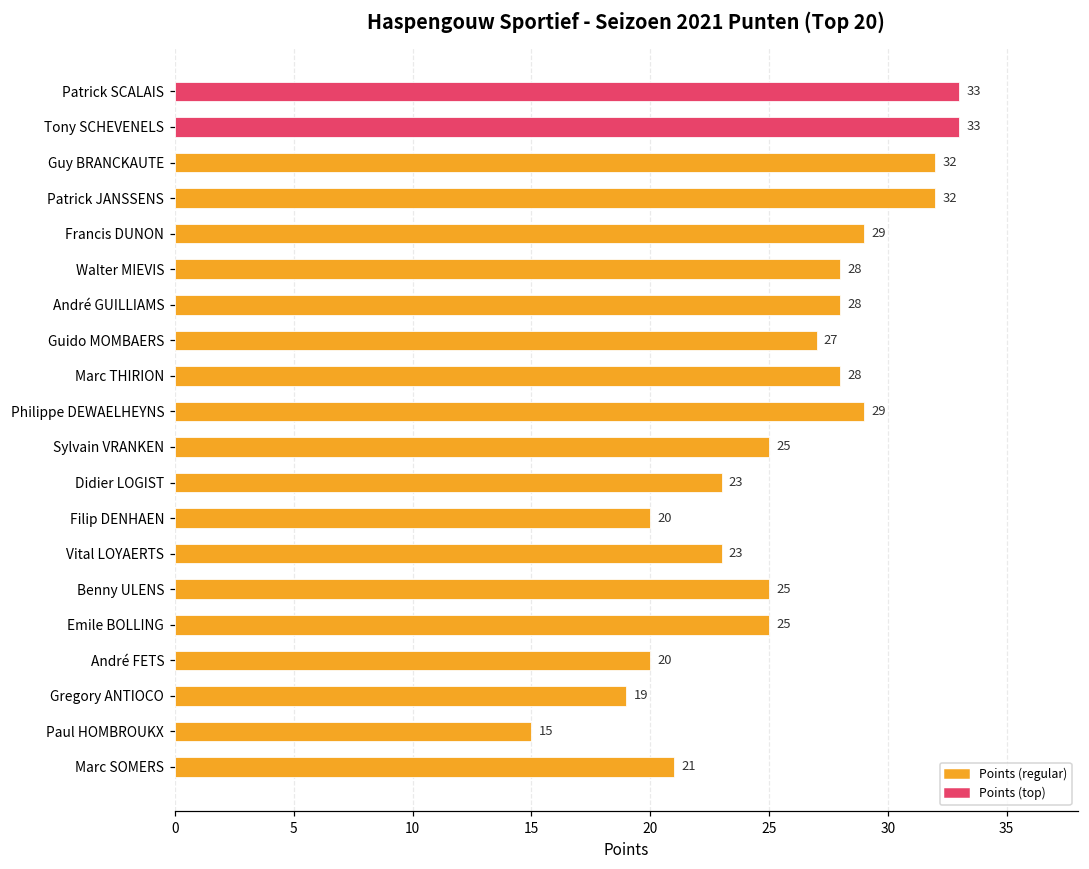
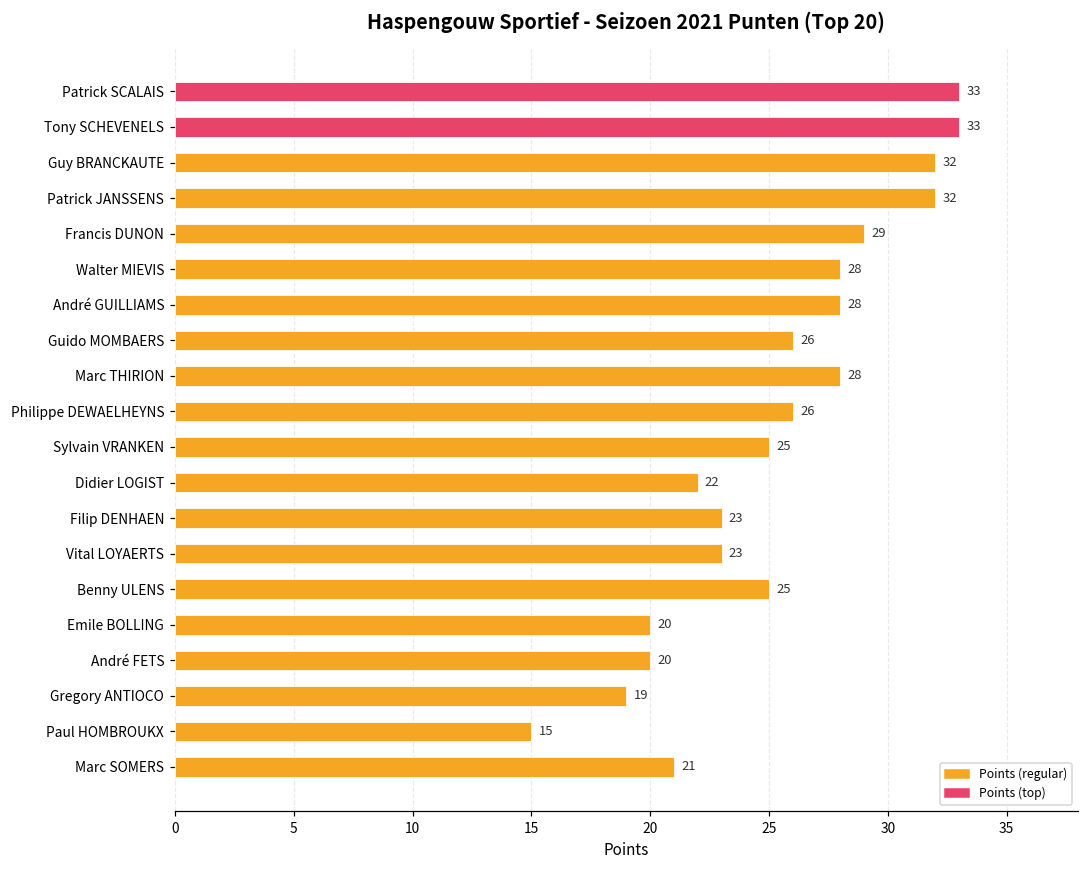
  {
    "Patrick SCALAIS": 33,
    "Tony SCHEVENELS": 33,
    "Guy BRANCKAUTE": 32,
    "Patrick JANSSENS": 32,
    "Francis DUNON": 29,
    "Walter MIEVIS": 28,
    "André GUILLIAMS": 28,
-   "Guido MOMBAERS": 27,
+   "Guido MOMBAERS": 26,
    "Marc THIRION": 28,
-   "Philippe DEWAELHEYNS": 29,
+   "Philippe DEWAELHEYNS": 26,
    "Sylvain VRANKEN": 25,
-   "Didier LOGIST": 23,
-   "Filip DENHAEN": 20,
+   "Didier LOGIST": 22,
+   "Filip DENHAEN": 23,
    "Vital LOYAERTS": 23,
    "Benny ULENS": 25,
-   "Emile BOLLING": 25,
+   "Emile BOLLING": 20,
    "André FETS": 20,
    "Gregory ANTIOCO": 19,
    "Paul HOMBROUKX": 15,
    "Marc SOMERS": 21
  }
